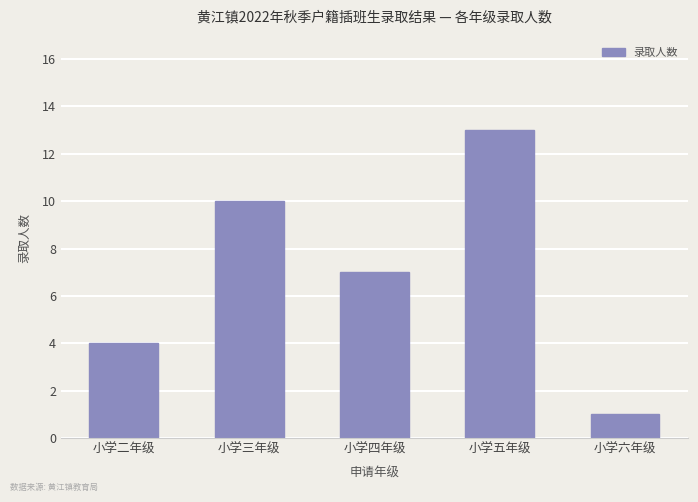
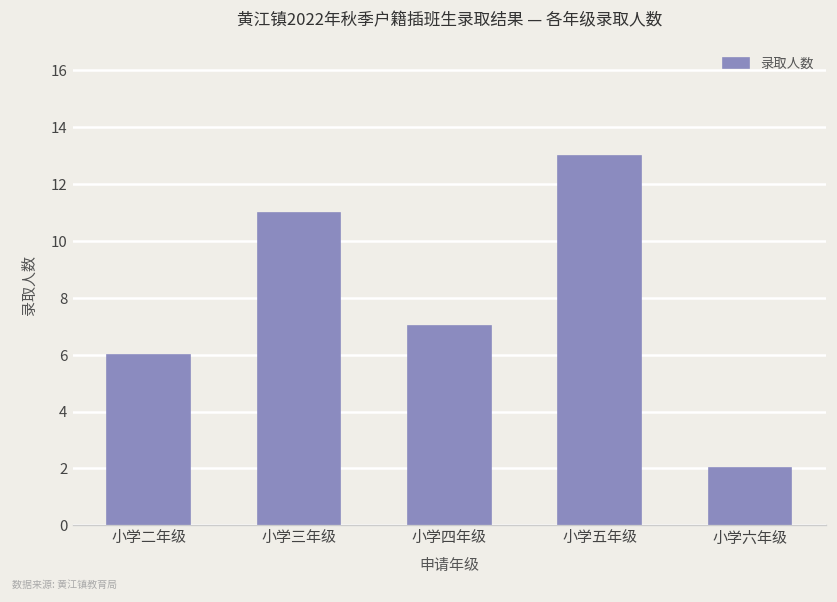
  {
-   "小学二年级": 4,
-   "小学三年级": 10,
+   "小学二年级": 6,
+   "小学三年级": 11,
    "小学四年级": 7,
    "小学五年级": 13,
-   "小学六年级": 1
+   "小学六年级": 2
  }
